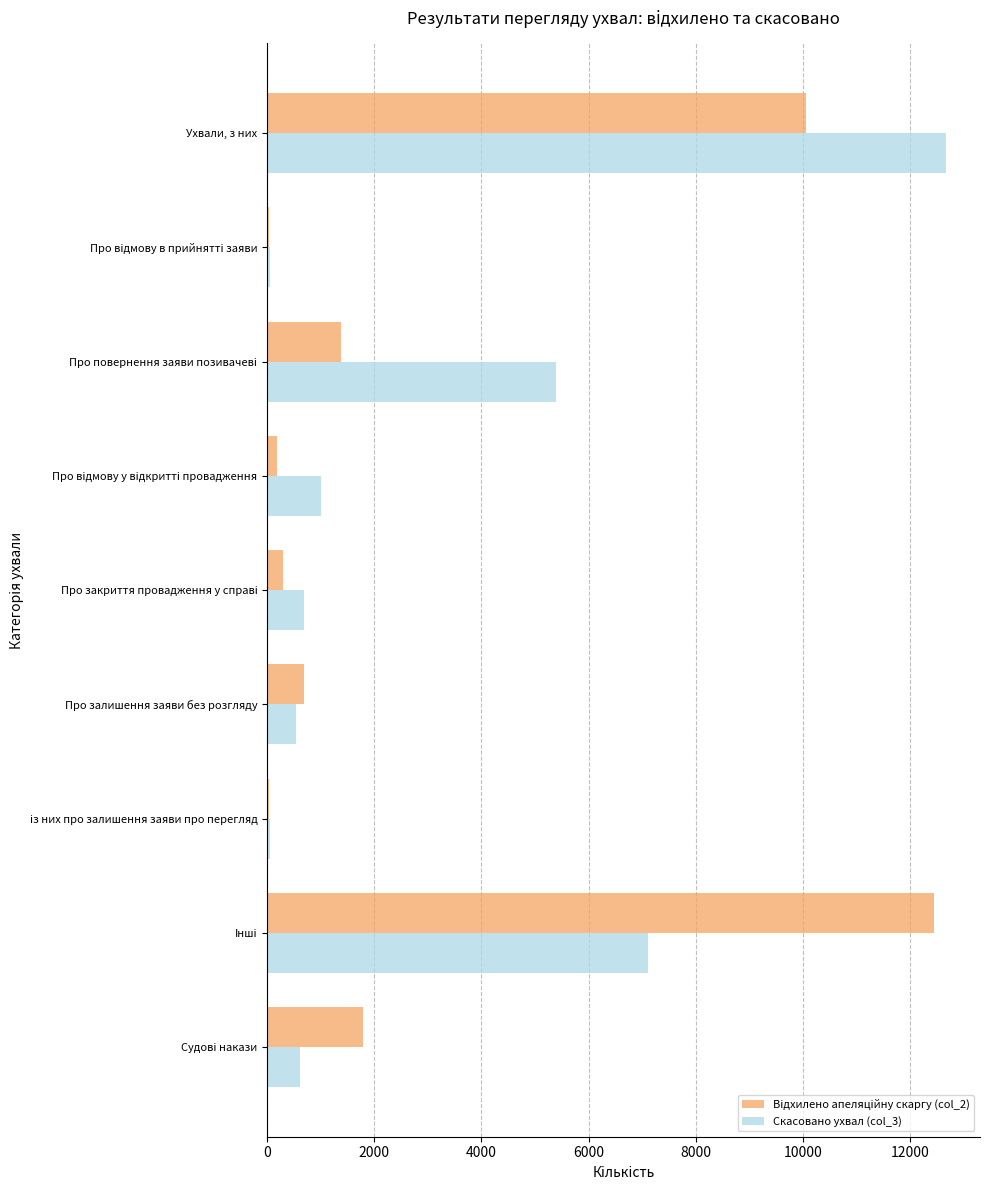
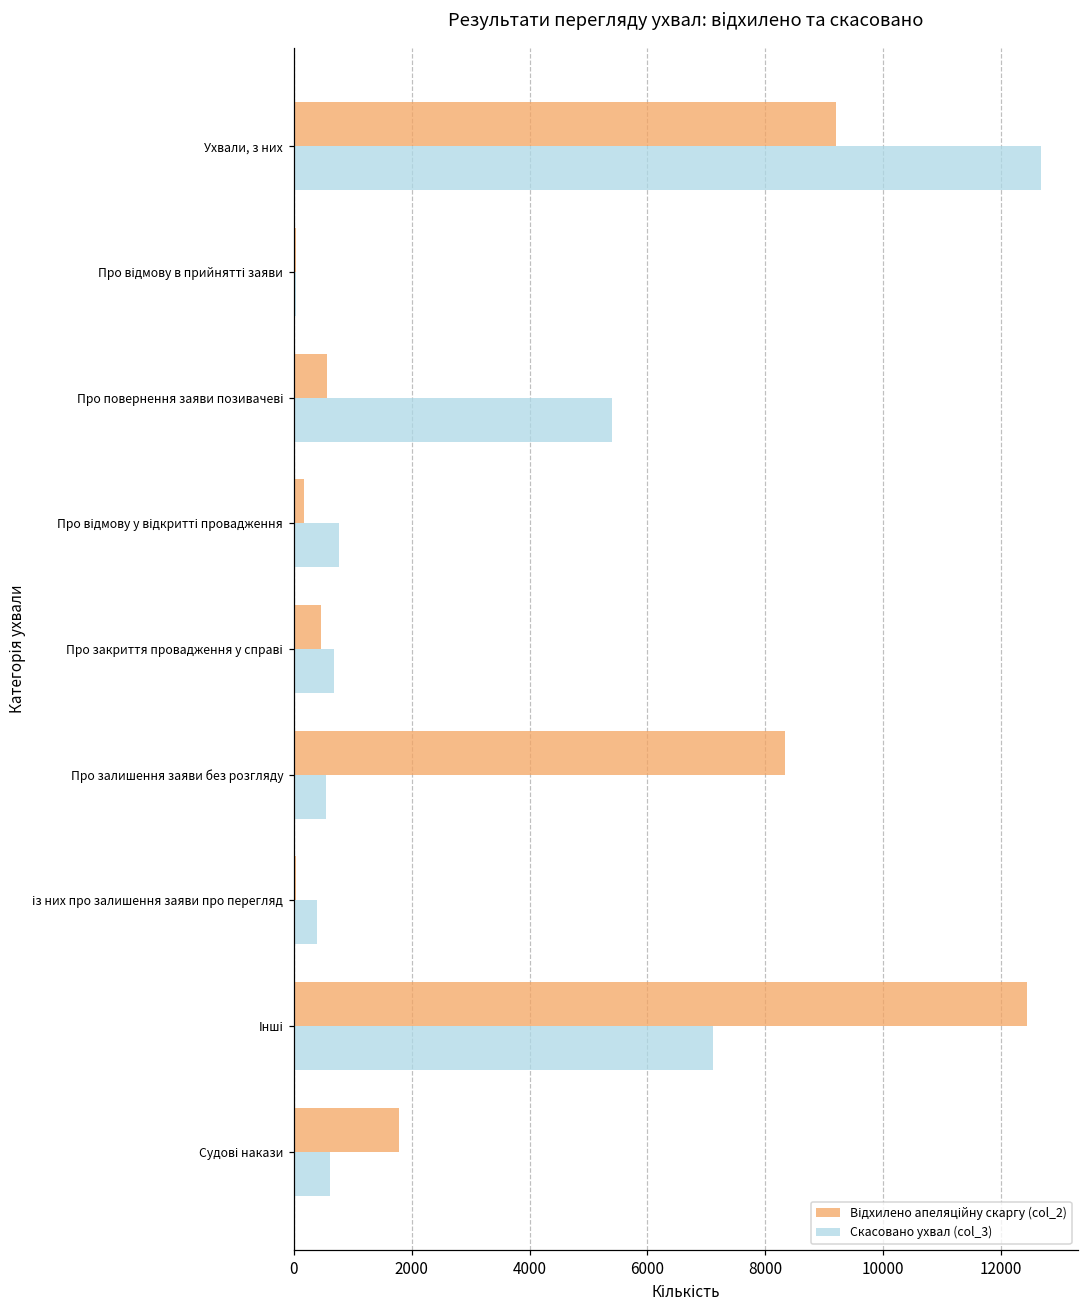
  {
    "Відхилено апеляційну скаргу (col_2)": {
-     "Ухвали, з них": 10100,
-     "Про повернення заяви позивачеві": 1400,
+     "Ухвали, з них": 9200,
+     "Про повернення заяви позивачеві": 600,
      "Про відмову у відкритті провадження": 200,
-     "Про закриття провадження у справі": 300,
-     "Про залишення заяви без розгляду": 700,
+     "Про закриття провадження у справі": 500,
+     "Про залишення заяви без розгляду": 8300,
      "Інші": 12400,
      "Судові накази": 1800
    },
    "Скасовано ухвал (col_3)": {
      "Ухвали, з них": 12700,
      "Про повернення заяви позивачеві": 5400,
-     "Про відмову у відкритті провадження": 1000,
+     "Про відмову у відкритті провадження": 800,
      "Про закриття провадження у справі": 700,
      "Про залишення заяви без розгляду": 500,
-     "із них про залишення заяви про перегляд": 100,
+     "із них про залишення заяви про перегляд": 400,
      "Інші": 7100,
      "Судові накази": 600
    }
  }
